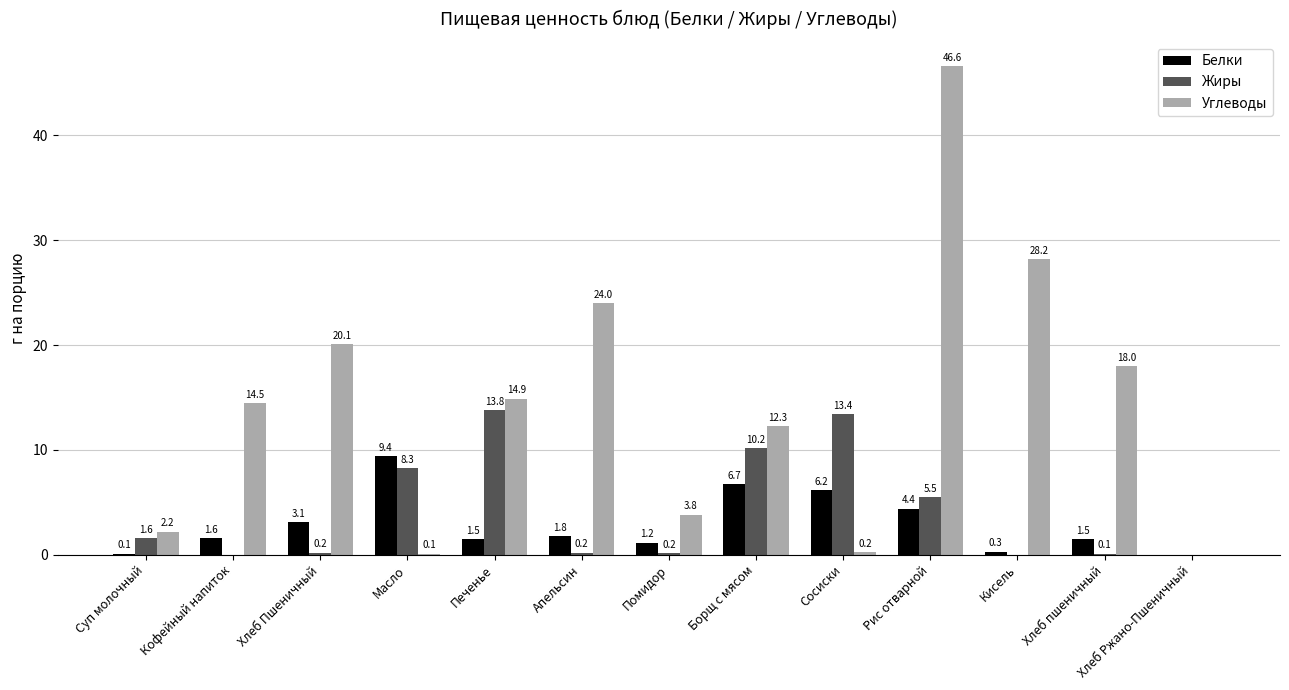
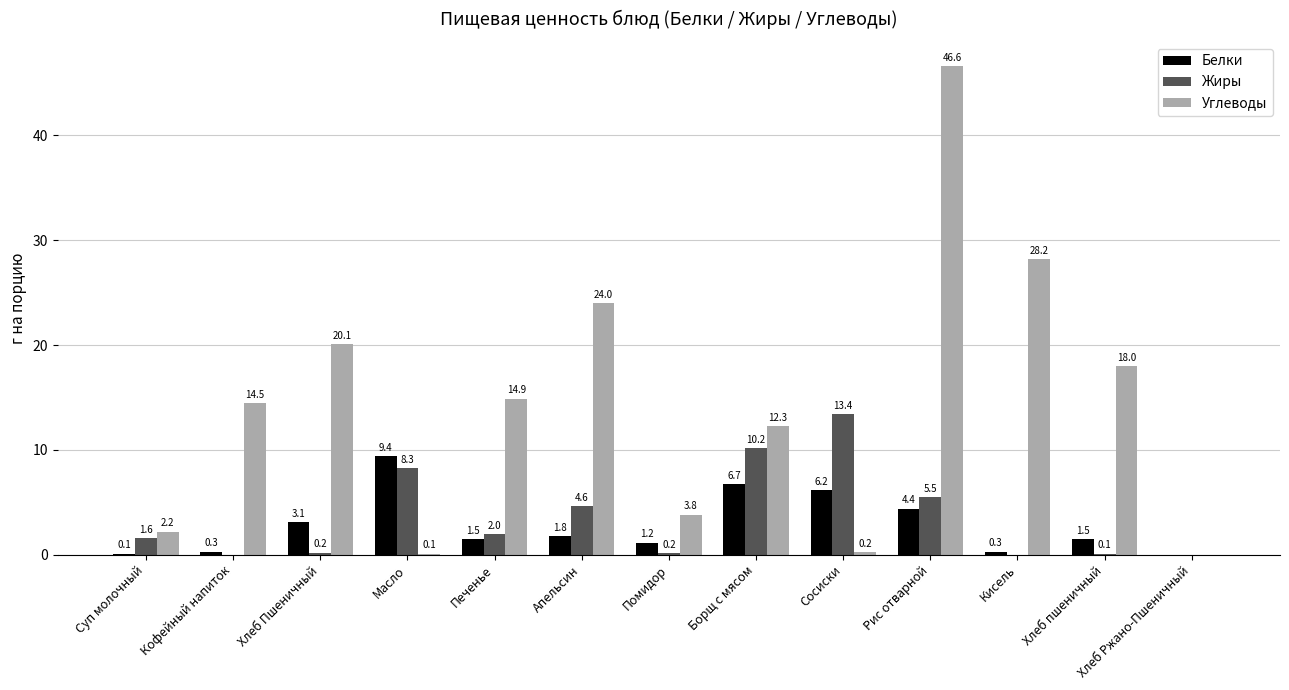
  {
    "Белки": {
      "Суп молочный": 0.1,
-     "Кофейный напиток": 1.6,
+     "Кофейный напиток": 0.3,
      "Хлеб Пшеничный": 3.1,
      "Масло": 9.4,
      "Печенье": 1.5,
      "Апельсин": 1.8,
      "Помидор": 1.2,
      "Борщ с мясом": 6.7,
      "Сосиски": 6.2,
      "Рис отварной": 4.4,
      "Кисель": 0.3,
      "Хлеб пшеничный": 1.5
    },
    "Жиры": {
      "Суп молочный": 1.6,
      "Хлеб Пшеничный": 0.2,
      "Масло": 8.3,
-     "Печенье": 13.8,
-     "Апельсин": 0.2,
+     "Печенье": 2.0,
+     "Апельсин": 4.6,
      "Помидор": 0.2,
      "Борщ с мясом": 10.2,
      "Сосиски": 13.4,
      "Рис отварной": 5.5,
      "Хлеб пшеничный": 0.1
    },
    "Углеводы": {
      "Суп молочный": 2.2,
      "Кофейный напиток": 14.5,
      "Хлеб Пшеничный": 20.1,
      "Масло": 0.1,
      "Печенье": 14.9,
      "Апельсин": 24.0,
      "Помидор": 3.8,
      "Борщ с мясом": 12.3,
      "Сосиски": 0.2,
      "Рис отварной": 46.6,
      "Кисель": 28.2,
      "Хлеб пшеничный": 18.0
    }
  }
